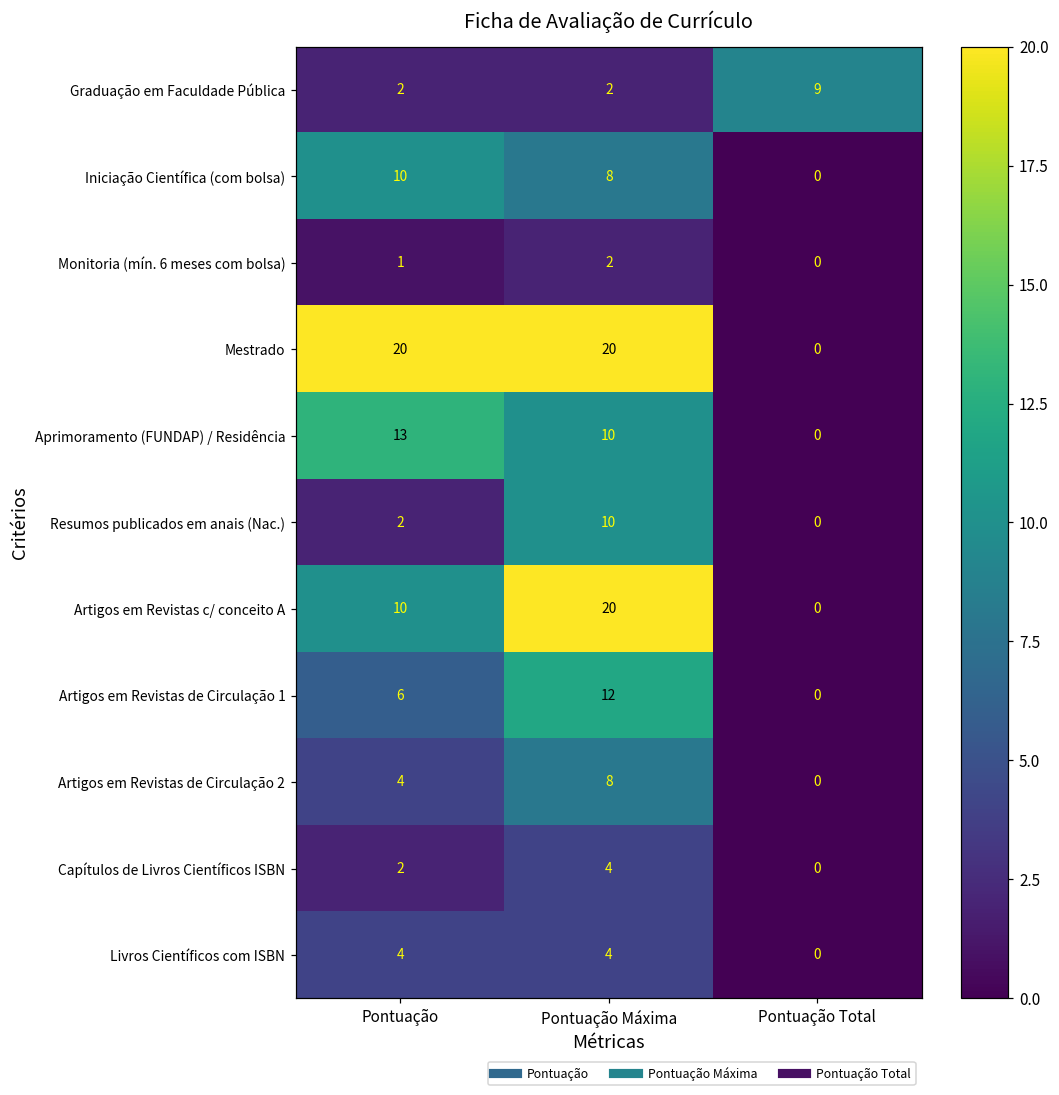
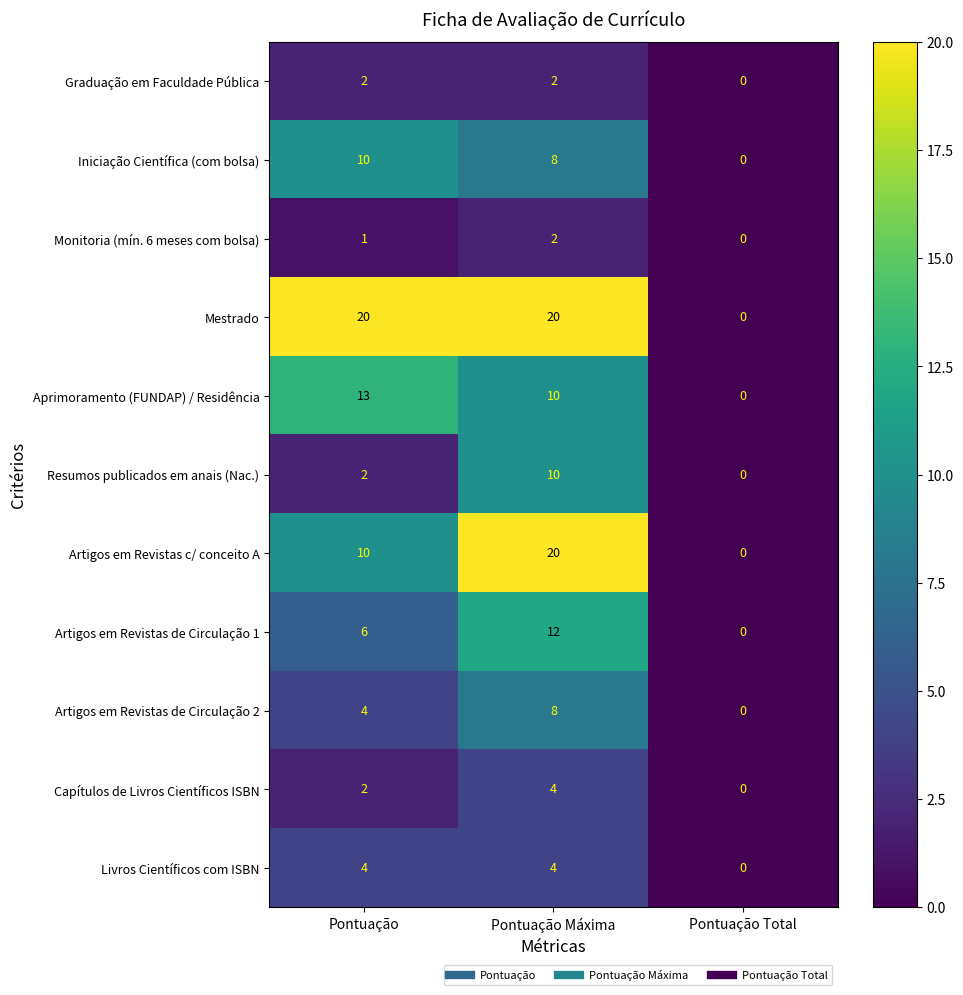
  {
    "Graduação em Faculdade Pública": {
      "Pontuação": 2,
      "Pontuação Máxima": 2,
-     "Pontuação Total": 9
+     "Pontuação Total": 0
    },
    "Iniciação Científica (com bolsa)": {
      "Pontuação": 10,
      "Pontuação Máxima": 8,
      "Pontuação Total": 0
    },
    "Monitoria (mín. 6 meses com bolsa)": {
      "Pontuação": 1,
      "Pontuação Máxima": 2,
      "Pontuação Total": 0
    },
    "Mestrado": {
      "Pontuação": 20,
      "Pontuação Máxima": 20,
      "Pontuação Total": 0
    },
    "Aprimoramento (FUNDAP) / Residência": {
      "Pontuação": 13,
      "Pontuação Máxima": 10,
      "Pontuação Total": 0
    },
    "Resumos publicados em anais (Nac.)": {
      "Pontuação": 2,
      "Pontuação Máxima": 10,
      "Pontuação Total": 0
    },
    "Artigos em Revistas c/ conceito A": {
      "Pontuação": 10,
      "Pontuação Máxima": 20,
      "Pontuação Total": 0
    },
    "Artigos em Revistas de Circulação 1": {
      "Pontuação": 6,
      "Pontuação Máxima": 12,
      "Pontuação Total": 0
    },
    "Artigos em Revistas de Circulação 2": {
      "Pontuação": 4,
      "Pontuação Máxima": 8,
      "Pontuação Total": 0
    },
    "Capítulos de Livros Científicos ISBN": {
      "Pontuação": 2,
      "Pontuação Máxima": 4,
      "Pontuação Total": 0
    },
    "Livros Científicos com ISBN": {
      "Pontuação": 4,
      "Pontuação Máxima": 4,
      "Pontuação Total": 0
    }
  }
